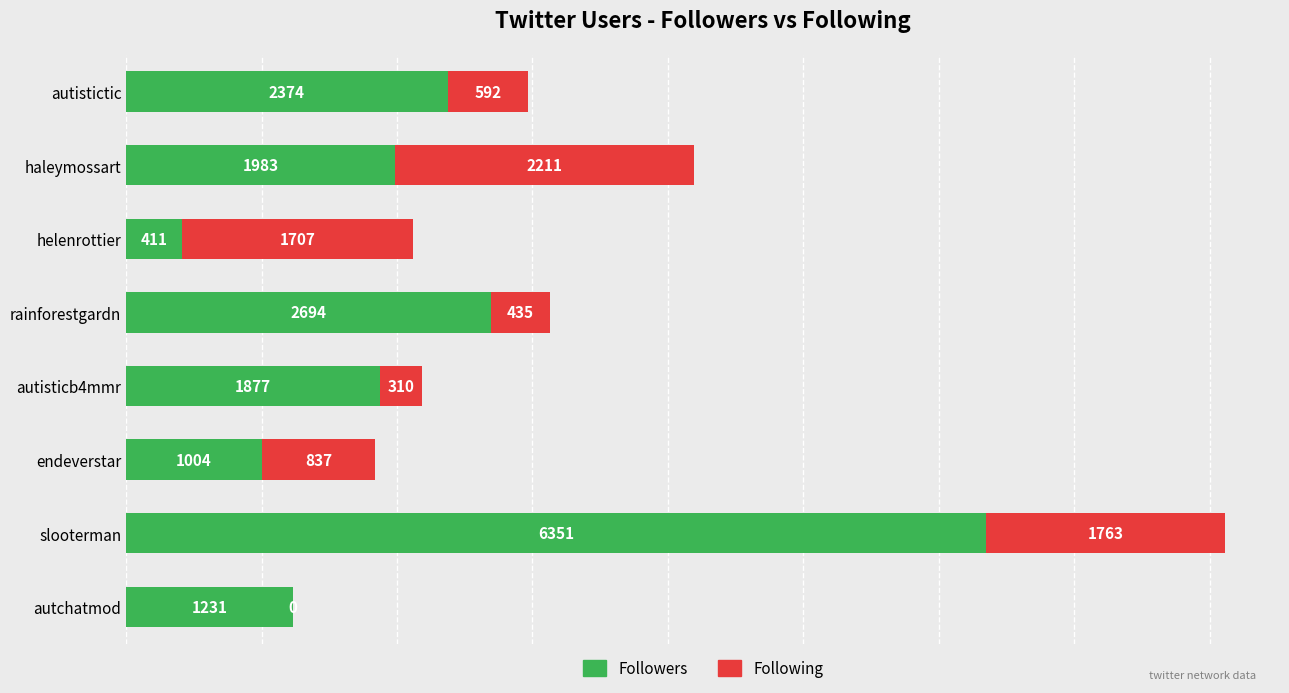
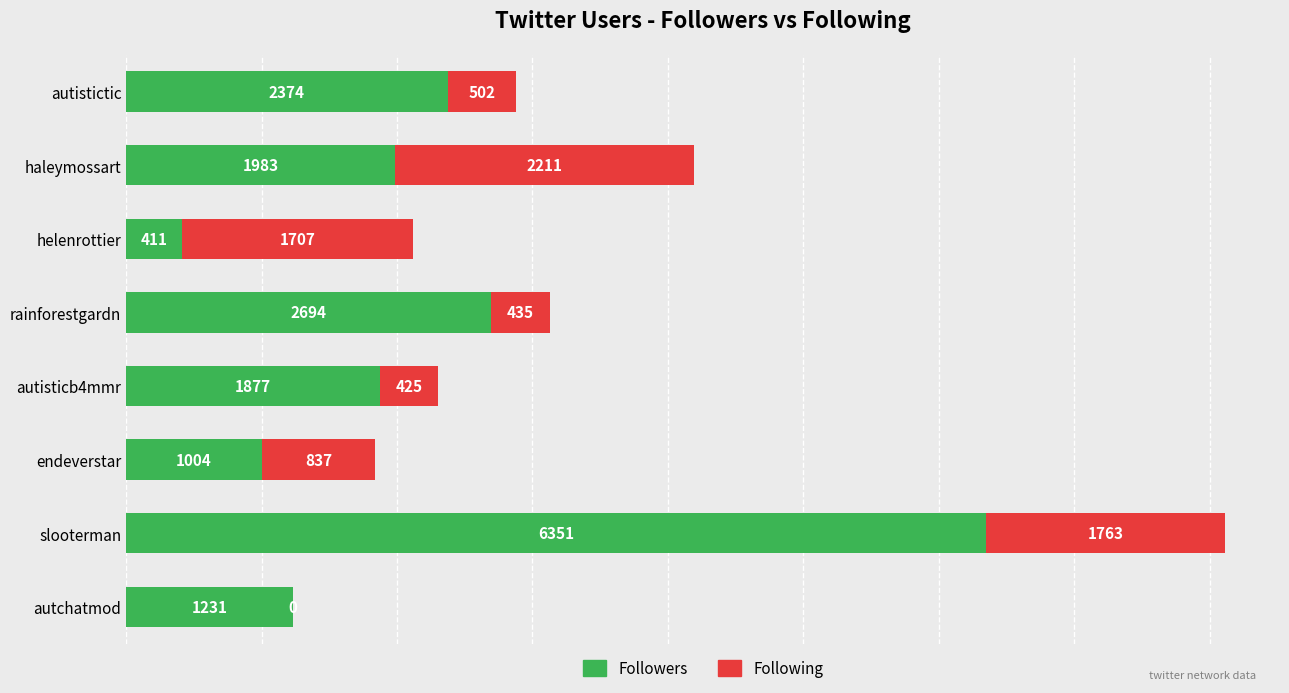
  {
    "Followers": {
      "autistictic": 2374,
      "haleymossart": 1983,
      "helenrottier": 411,
      "rainforestgardn": 2694,
      "autisticb4mmr": 1877,
      "endeverstar": 1004,
      "slooterman": 6351,
      "autchatmod": 1231
    },
    "Following": {
-     "autistictic": 592,
+     "autistictic": 502,
      "haleymossart": 2211,
      "helenrottier": 1707,
      "rainforestgardn": 435,
-     "autisticb4mmr": 310,
+     "autisticb4mmr": 425,
      "endeverstar": 837,
      "slooterman": 1763
    }
  }
